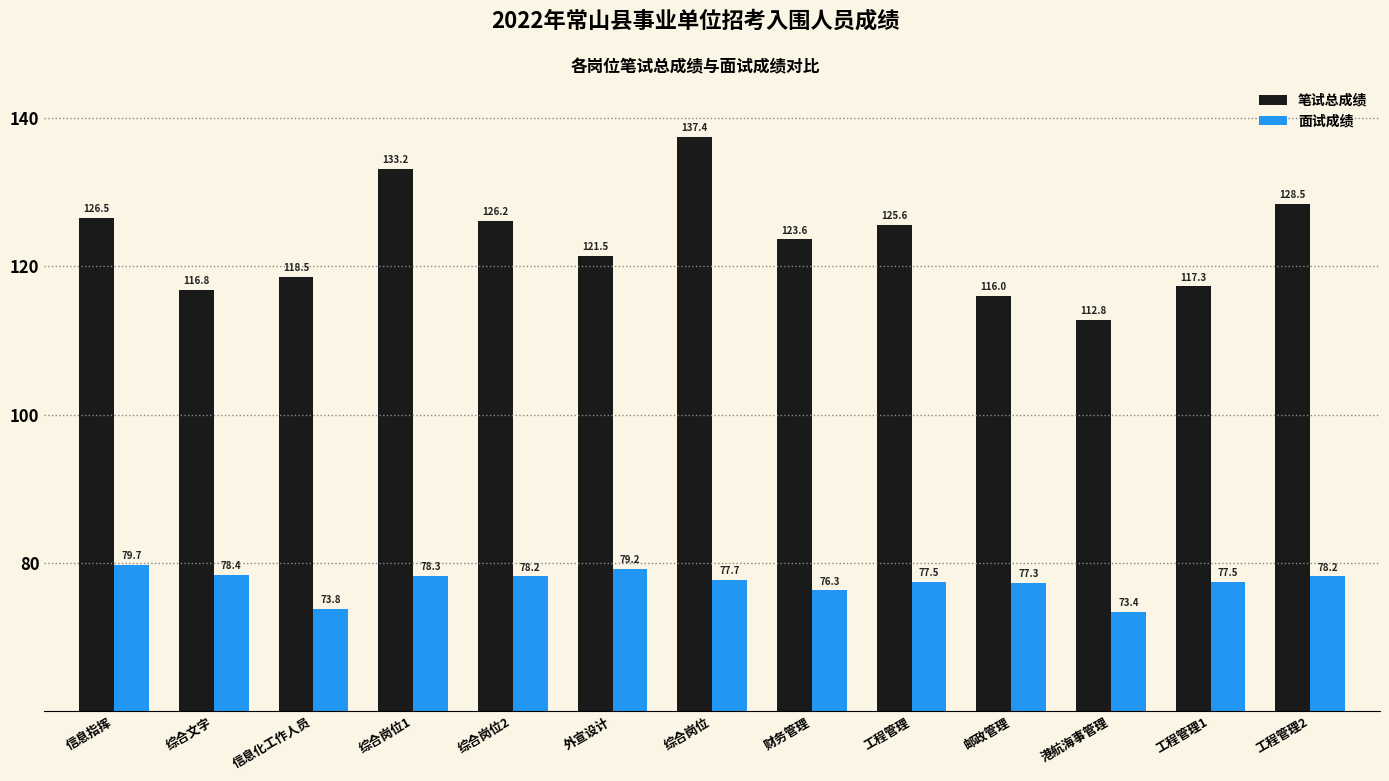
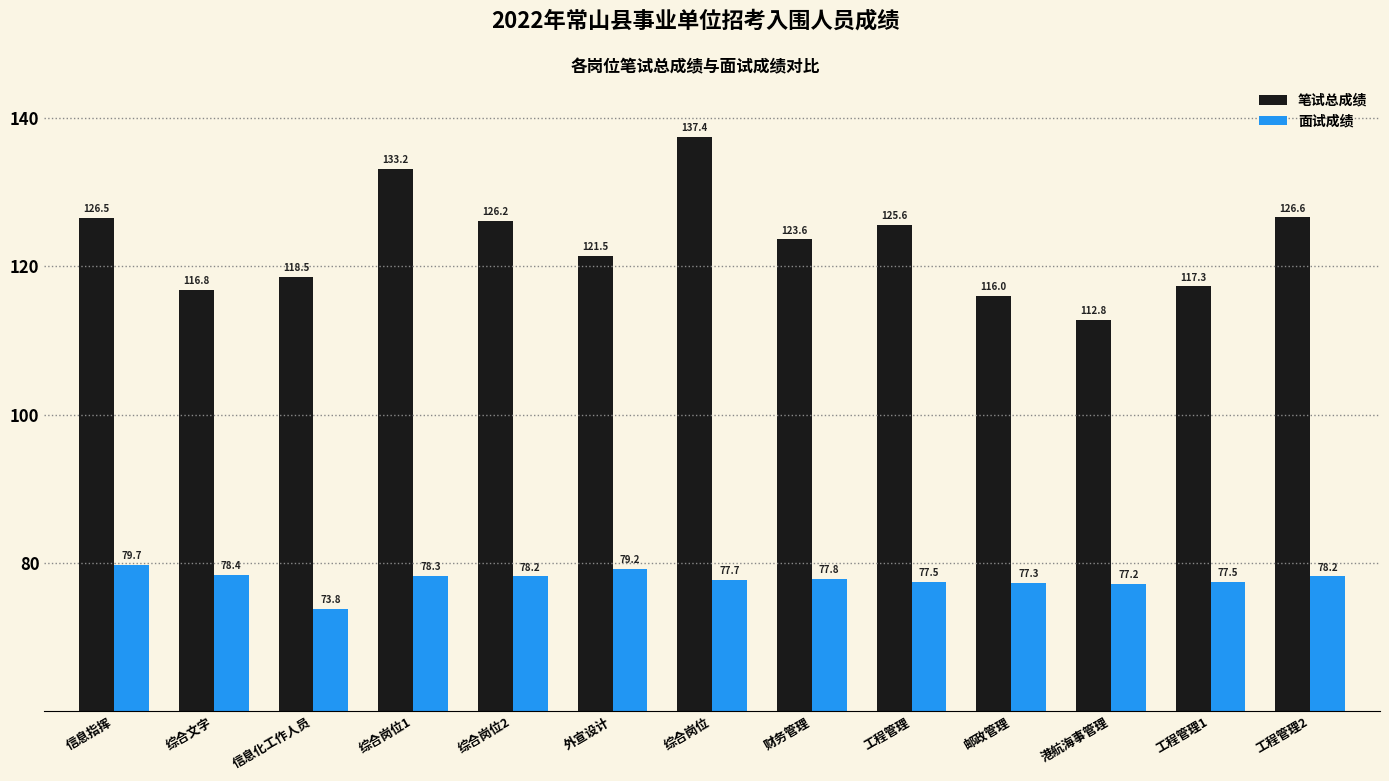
  {
    "笔试总成绩": {
      "信息指挥": 126.5,
      "综合文字": 116.8,
      "信息化工作人员": 118.5,
      "综合岗位1": 133.2,
      "综合岗位2": 126.2,
      "外宣设计": 121.5,
      "综合岗位": 137.4,
      "财务管理": 123.6,
      "工程管理": 125.6,
      "邮政管理": 116.0,
      "港航海事管理": 112.8,
      "工程管理1": 117.3,
-     "工程管理2": 128.5
+     "工程管理2": 126.6
    },
    "面试成绩": {
      "信息指挥": 79.7,
      "综合文字": 78.4,
      "信息化工作人员": 73.8,
      "综合岗位1": 78.3,
      "综合岗位2": 78.2,
      "外宣设计": 79.2,
      "综合岗位": 77.7,
-     "财务管理": 76.3,
+     "财务管理": 77.8,
      "工程管理": 77.5,
      "邮政管理": 77.3,
-     "港航海事管理": 73.4,
+     "港航海事管理": 77.2,
      "工程管理1": 77.5,
      "工程管理2": 78.2
    }
  }
